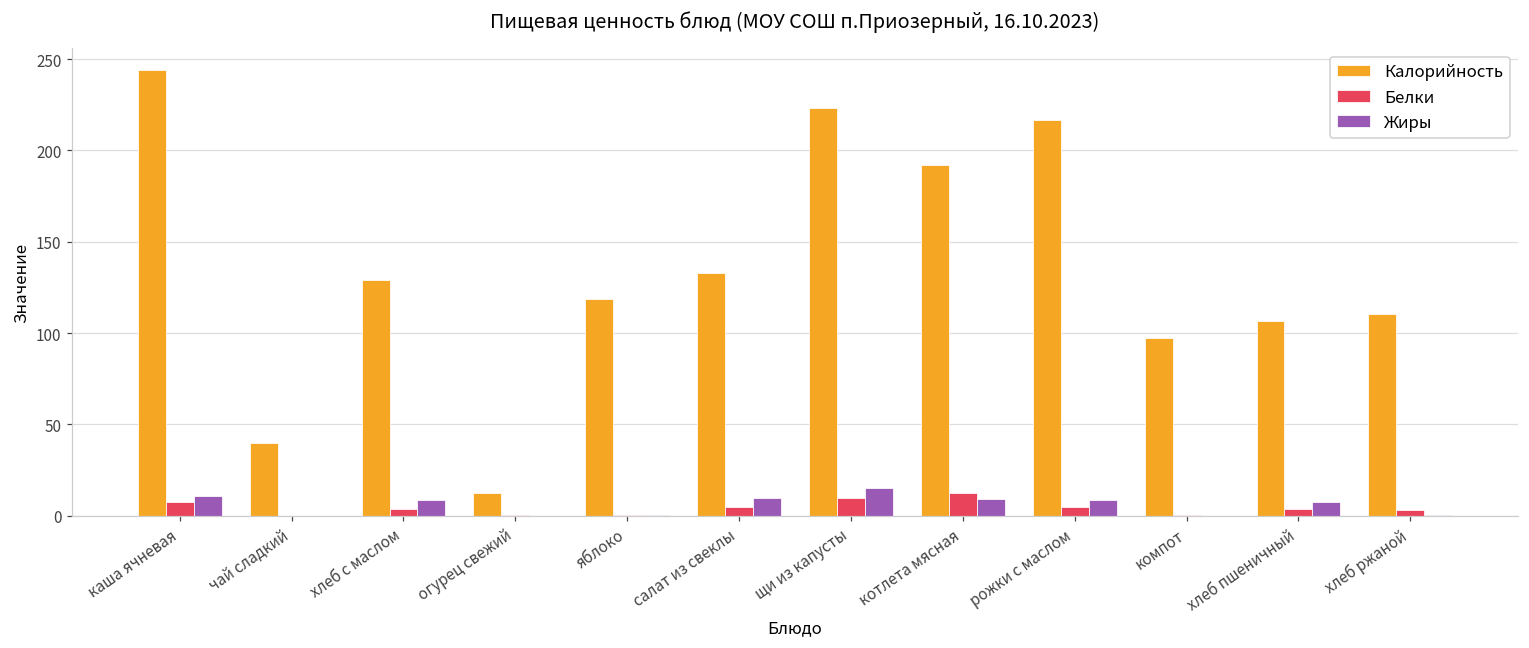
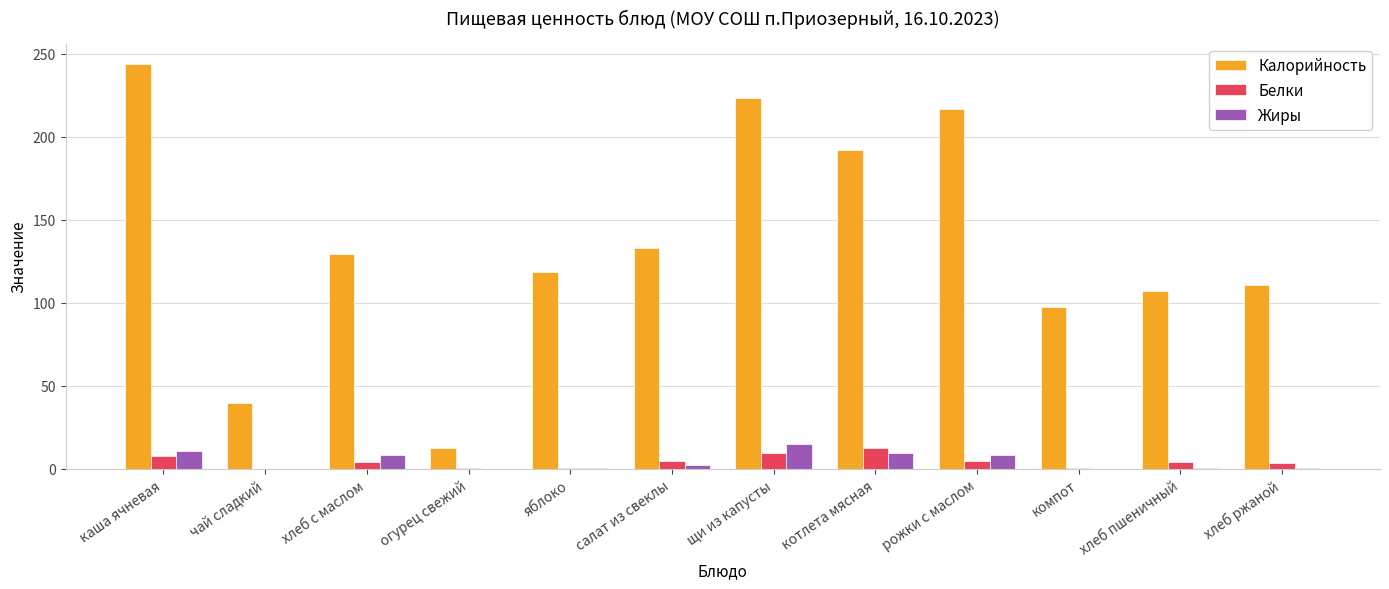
  {
    "Калорийность": {
      "каша ячневая": 244,
      "чай сладкий": 40,
      "хлеб с маслом": 129,
      "огурец свежий": 13,
      "яблоко": 119,
      "салат из свеклы": 133,
      "щи из капусты": 223,
      "котлета мясная": 192,
      "рожки с маслом": 217,
      "компот": 97,
      "хлеб пшеничный": 107,
      "хлеб ржаной": 111
    },
    "Белки": {
      "каша ячневая": 8,
      "хлеб с маслом": 4,
      "салат из свеклы": 5,
      "щи из капусты": 10,
      "котлета мясная": 12,
      "рожки с маслом": 5,
      "хлеб пшеничный": 4,
      "хлеб ржаной": 3
    },
    "Жиры": {
      "каша ячневая": 11,
      "чай сладкий": 0,
      "хлеб с маслом": 9,
      "огурец свежий": 0,
-     "салат из свеклы": 10,
+     "салат из свеклы": 2,
      "щи из капусты": 15,
      "котлета мясная": 9,
      "рожки с маслом": 9,
      "компот": 0,
-     "хлеб пшеничный": 7
+     "хлеб пшеничный": 0
    }
  }
